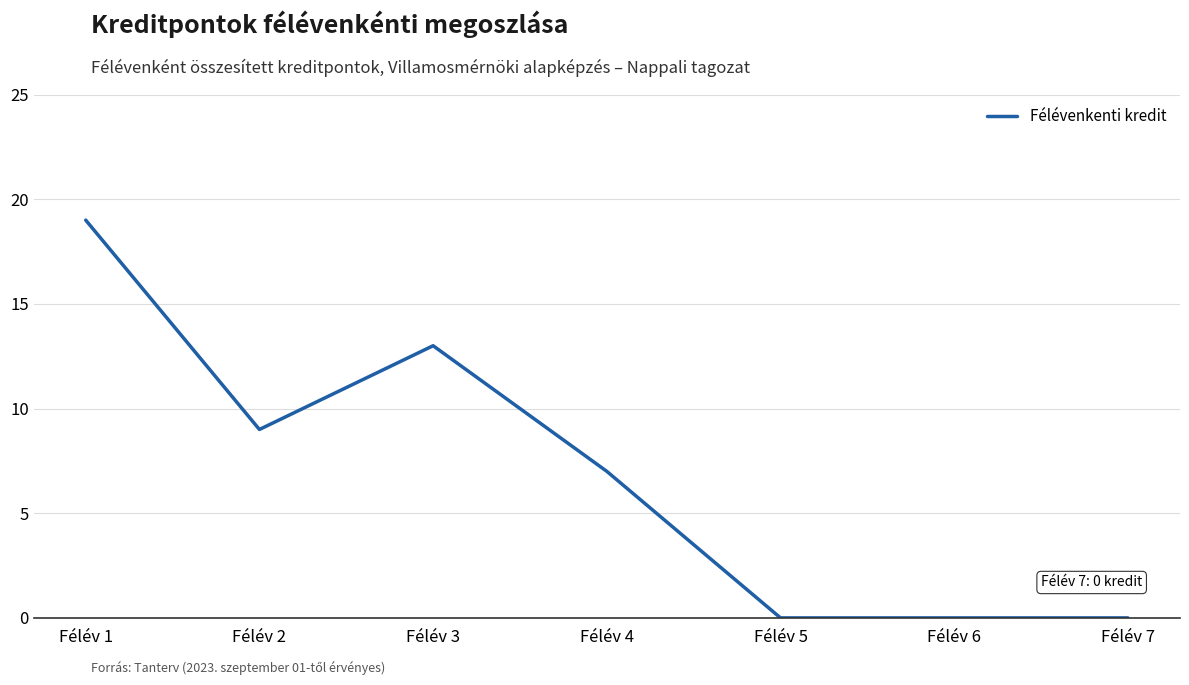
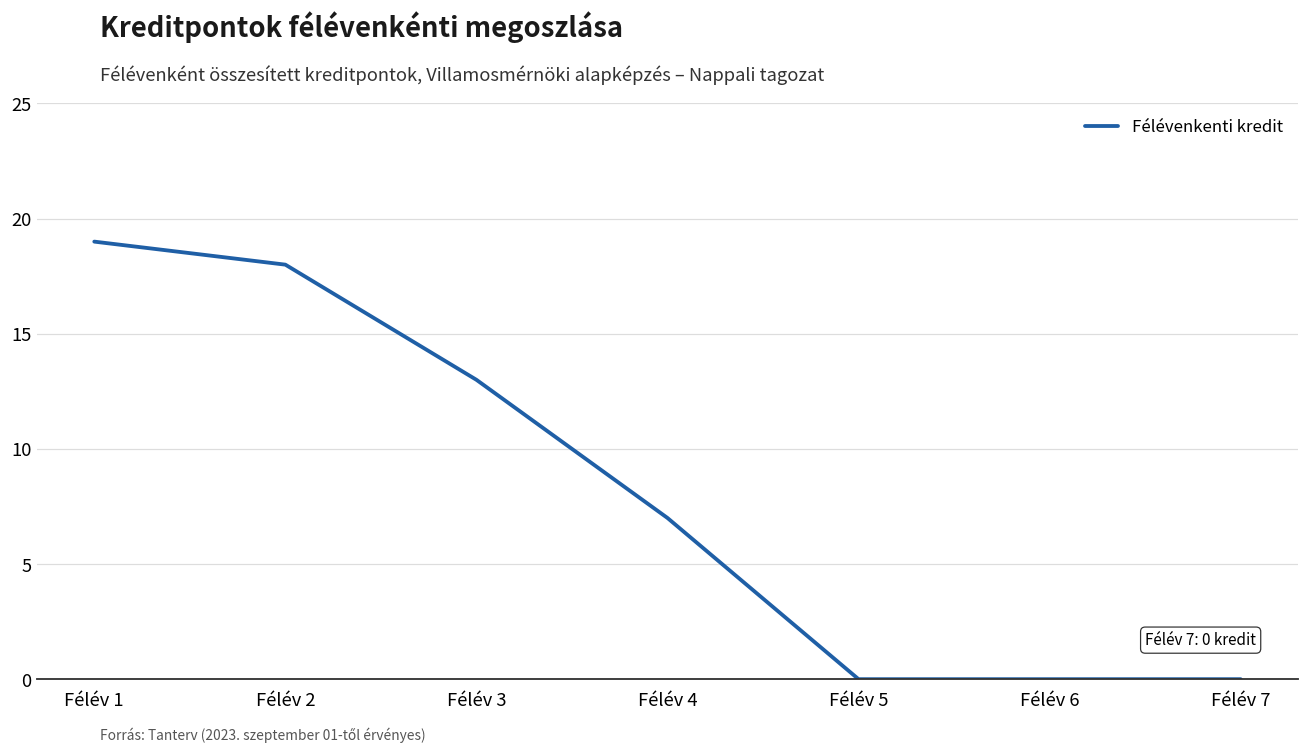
  {
    "Félév 1": 19,
-   "Félév 2": 9,
+   "Félév 2": 18,
    "Félév 3": 13,
    "Félév 4": 7,
    "Félév 5": 0,
    "Félév 6": 0,
    "Félév 7": 0
  }
